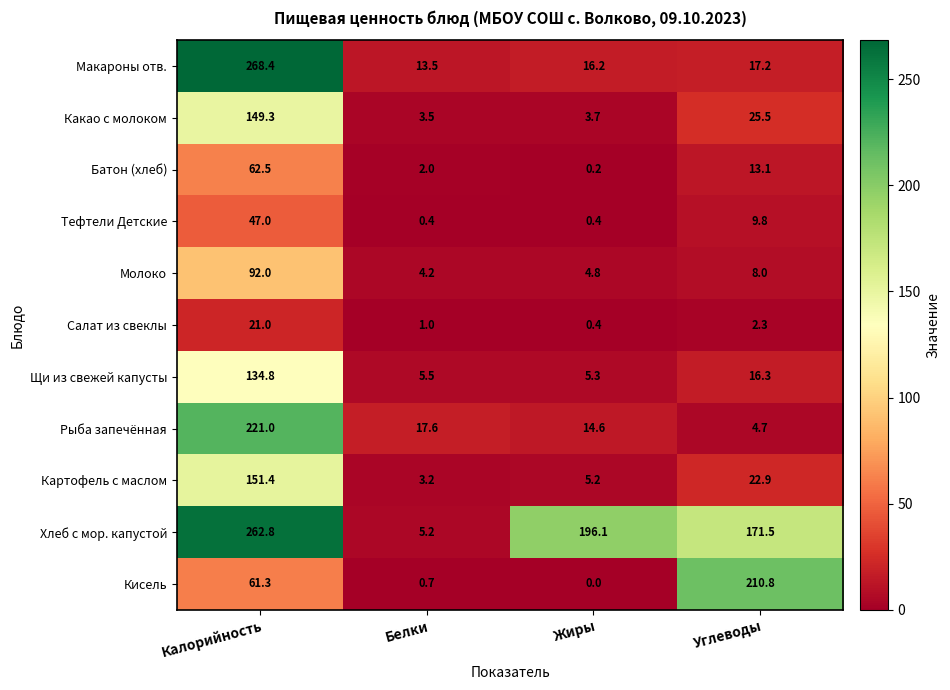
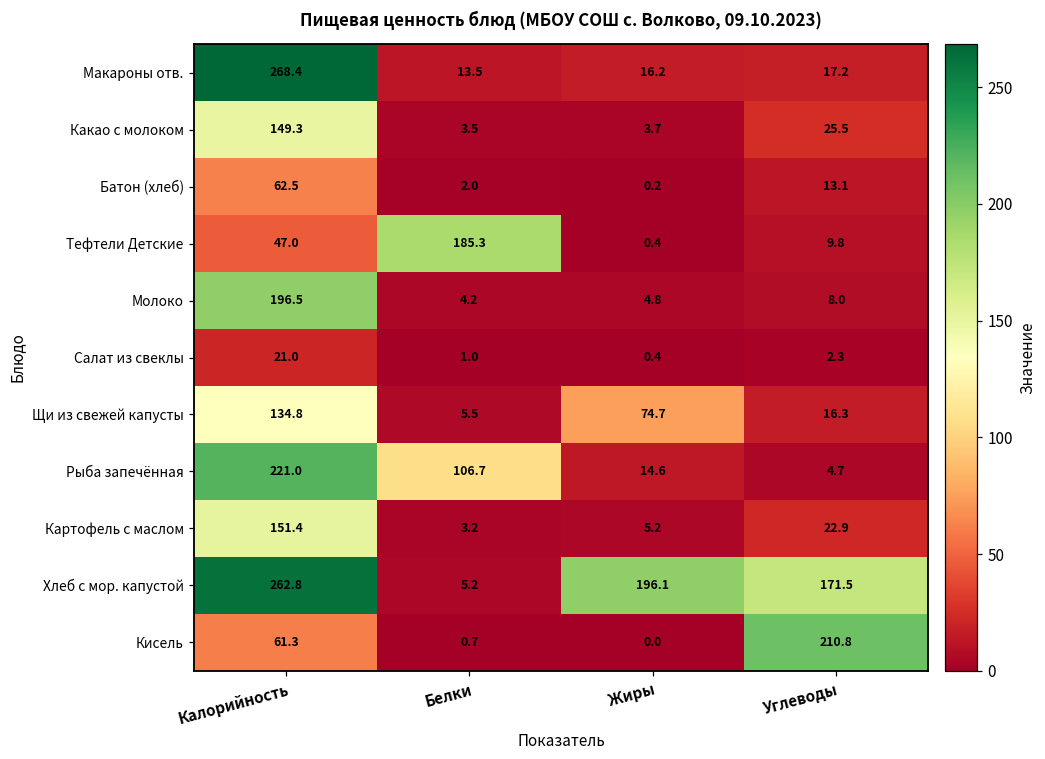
  {
    "Макароны отв.": {
      "Калорийность": 268.4,
      "Белки": 13.5,
      "Жиры": 16.2,
      "Углеводы": 17.2
    },
    "Какао с молоком": {
      "Калорийность": 149.3,
      "Белки": 3.5,
      "Жиры": 3.7,
      "Углеводы": 25.5
    },
    "Батон (хлеб)": {
      "Калорийность": 62.5,
      "Белки": 2.0,
      "Жиры": 0.2,
      "Углеводы": 13.1
    },
    "Тефтели Детские": {
      "Калорийность": 47.0,
-     "Белки": 0.4,
+     "Белки": 185.3,
      "Жиры": 0.4,
      "Углеводы": 9.8
    },
    "Молоко": {
-     "Калорийность": 92.0,
+     "Калорийность": 196.5,
      "Белки": 4.2,
      "Жиры": 4.8,
      "Углеводы": 8.0
    },
    "Салат из свеклы": {
      "Калорийность": 21.0,
      "Белки": 1.0,
      "Жиры": 0.4,
      "Углеводы": 2.3
    },
    "Щи из свежей капусты": {
      "Калорийность": 134.8,
      "Белки": 5.5,
-     "Жиры": 5.3,
+     "Жиры": 74.7,
      "Углеводы": 16.3
    },
    "Рыба запечённая": {
      "Калорийность": 221.0,
-     "Белки": 17.6,
+     "Белки": 106.7,
      "Жиры": 14.6,
      "Углеводы": 4.7
    },
    "Картофель с маслом": {
      "Калорийность": 151.4,
      "Белки": 3.2,
      "Жиры": 5.2,
      "Углеводы": 22.9
    },
    "Хлеб с мор. капустой": {
      "Калорийность": 262.8,
      "Белки": 5.2,
      "Жиры": 196.1,
      "Углеводы": 171.5
    },
    "Кисель": {
      "Калорийность": 61.3,
      "Белки": 0.7,
      "Жиры": 0.0,
      "Углеводы": 210.8
    }
  }
